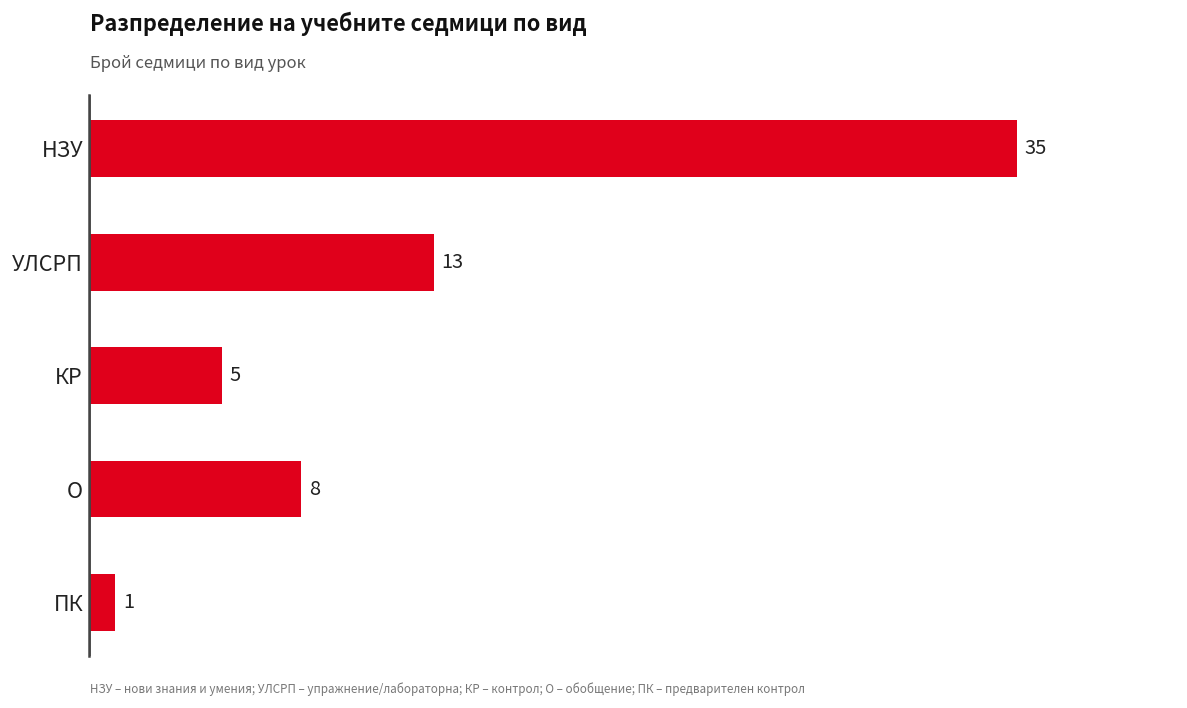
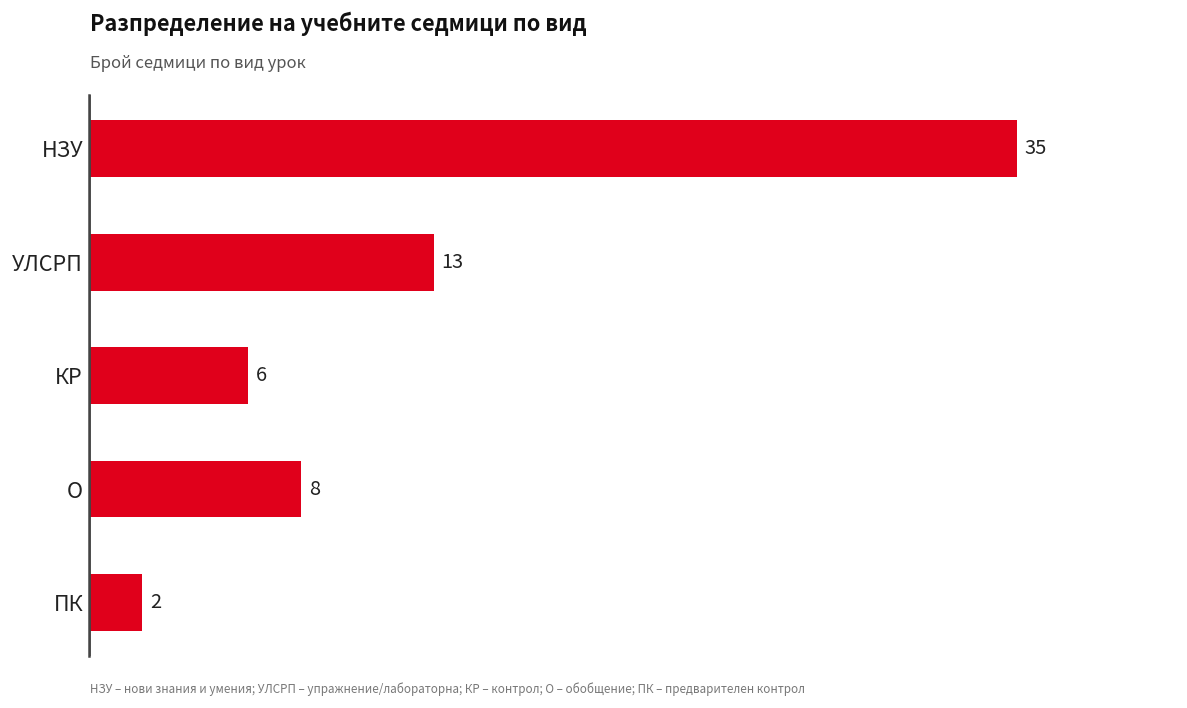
  {
    "НЗУ": 35,
    "УЛСРП": 13,
-   "КР": 5,
+   "КР": 6,
    "О": 8,
-   "ПК": 1
+   "ПК": 2
  }
